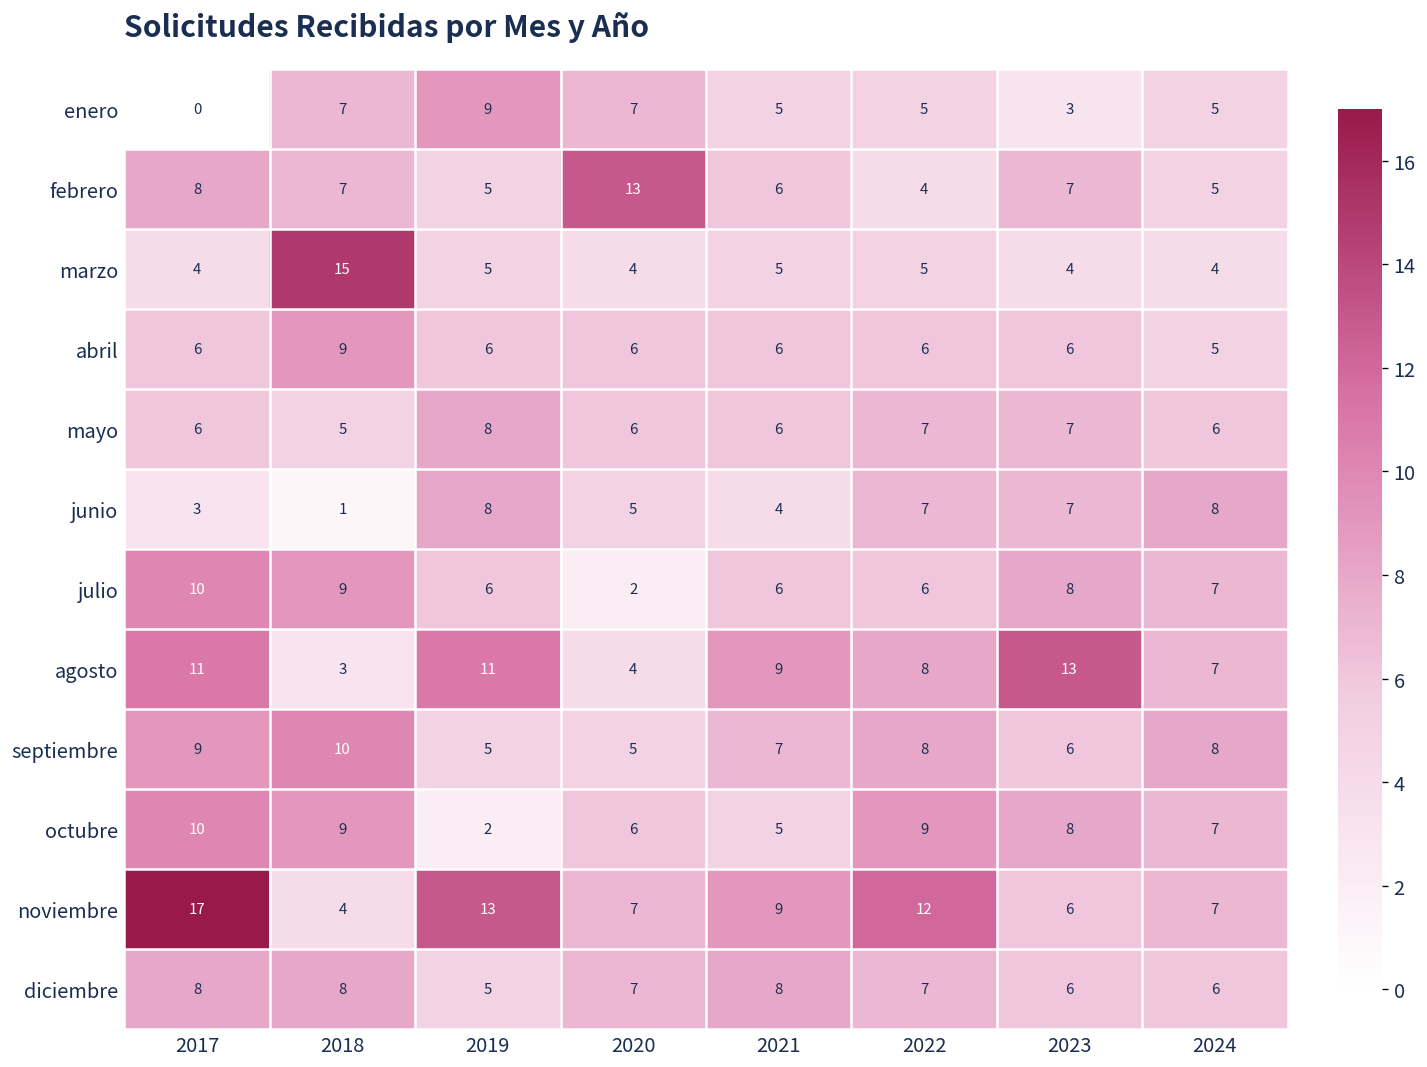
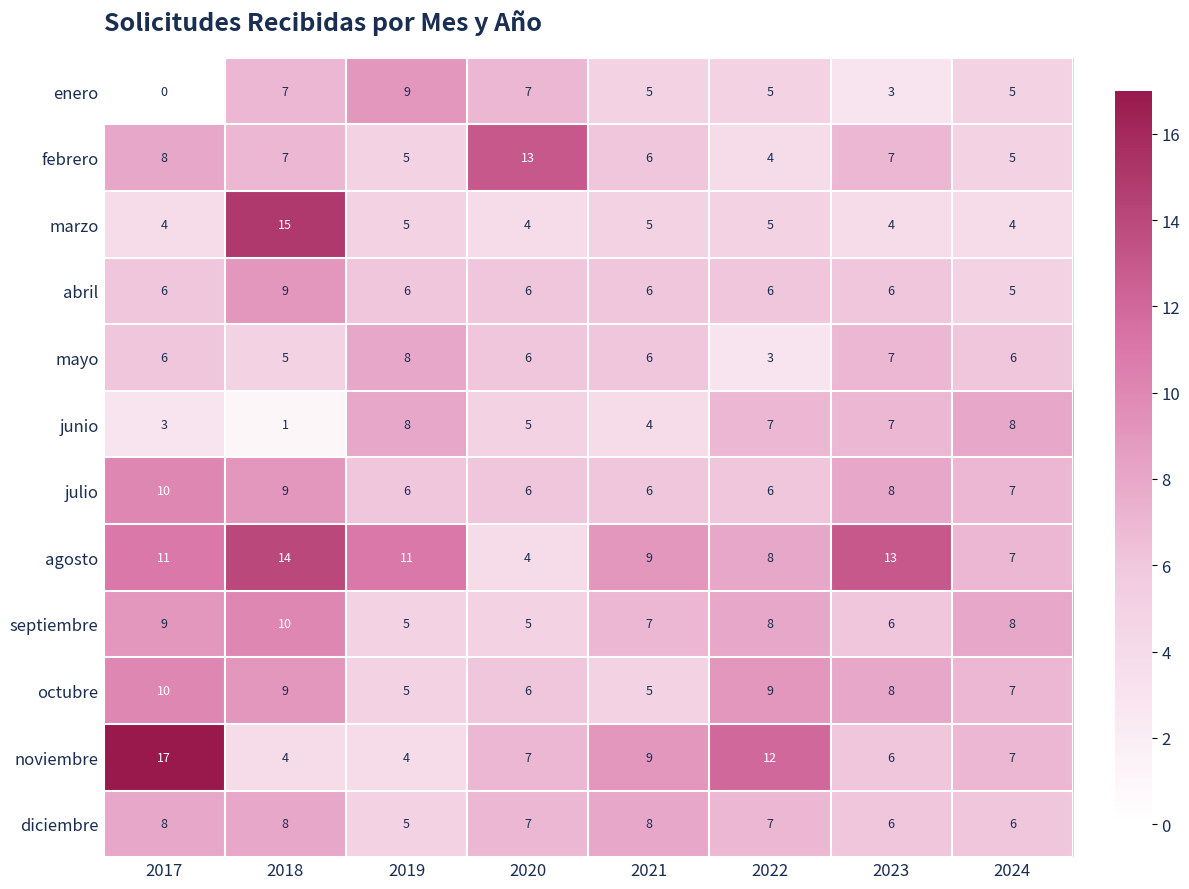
  {
    "enero": {
      "2017": 0,
      "2018": 7,
      "2019": 9,
      "2020": 7,
      "2021": 5,
      "2022": 5,
      "2023": 3,
      "2024": 5
    },
    "febrero": {
      "2017": 8,
      "2018": 7,
      "2019": 5,
      "2020": 13,
      "2021": 6,
      "2022": 4,
      "2023": 7,
      "2024": 5
    },
    "marzo": {
      "2017": 4,
      "2018": 15,
      "2019": 5,
      "2020": 4,
      "2021": 5,
      "2022": 5,
      "2023": 4,
      "2024": 4
    },
    "abril": {
      "2017": 6,
      "2018": 9,
      "2019": 6,
      "2020": 6,
      "2021": 6,
      "2022": 6,
      "2023": 6,
      "2024": 5
    },
    "mayo": {
      "2017": 6,
      "2018": 5,
      "2019": 8,
      "2020": 6,
      "2021": 6,
-     "2022": 7,
+     "2022": 3,
      "2023": 7,
      "2024": 6
    },
    "junio": {
      "2017": 3,
      "2018": 1,
      "2019": 8,
      "2020": 5,
      "2021": 4,
      "2022": 7,
      "2023": 7,
      "2024": 8
    },
    "julio": {
      "2017": 10,
      "2018": 9,
      "2019": 6,
-     "2020": 2,
+     "2020": 6,
      "2021": 6,
      "2022": 6,
      "2023": 8,
      "2024": 7
    },
    "agosto": {
      "2017": 11,
-     "2018": 3,
+     "2018": 14,
      "2019": 11,
      "2020": 4,
      "2021": 9,
      "2022": 8,
      "2023": 13,
      "2024": 7
    },
    "septiembre": {
      "2017": 9,
      "2018": 10,
      "2019": 5,
      "2020": 5,
      "2021": 7,
      "2022": 8,
      "2023": 6,
      "2024": 8
    },
    "octubre": {
      "2017": 10,
      "2018": 9,
-     "2019": 2,
+     "2019": 5,
      "2020": 6,
      "2021": 5,
      "2022": 9,
      "2023": 8,
      "2024": 7
    },
    "noviembre": {
      "2017": 17,
      "2018": 4,
-     "2019": 13,
+     "2019": 4,
      "2020": 7,
      "2021": 9,
      "2022": 12,
      "2023": 6,
      "2024": 7
    },
    "diciembre": {
      "2017": 8,
      "2018": 8,
      "2019": 5,
      "2020": 7,
      "2021": 8,
      "2022": 7,
      "2023": 6,
      "2024": 6
    }
  }
